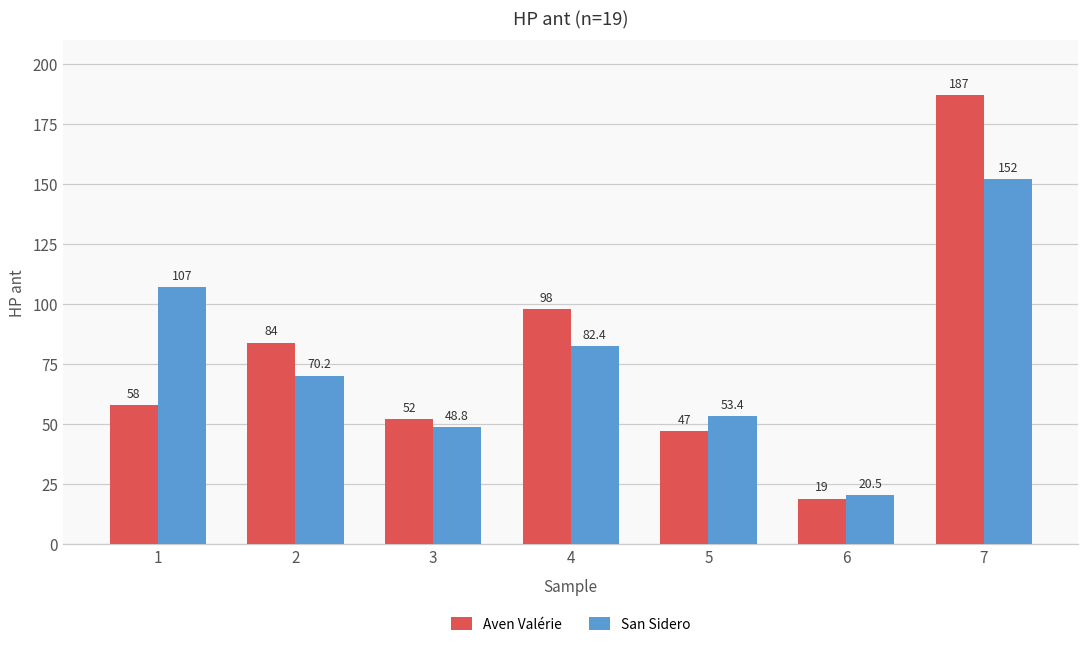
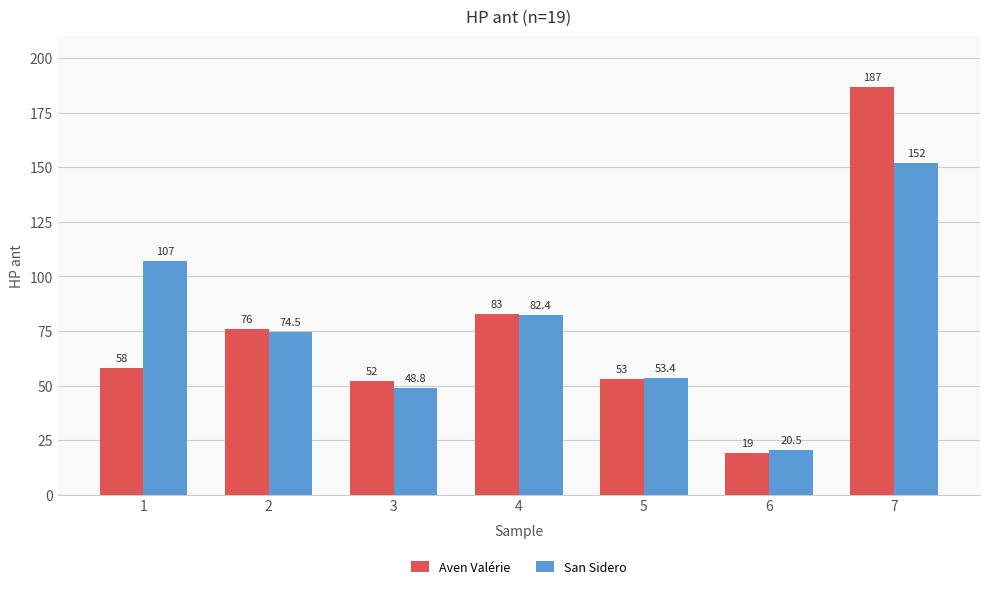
  {
    "Aven Valérie": {
      "1": 58,
-     "2": 84,
+     "2": 76,
      "3": 52,
-     "4": 98,
-     "5": 47,
+     "4": 83,
+     "5": 53,
      "6": 19,
      "7": 187
    },
    "San Sidero": {
      "1": 107,
-     "2": 70.2,
+     "2": 74.5,
      "3": 48.8,
      "4": 82.4,
      "5": 53.4,
      "6": 20.5,
      "7": 152
    }
  }
